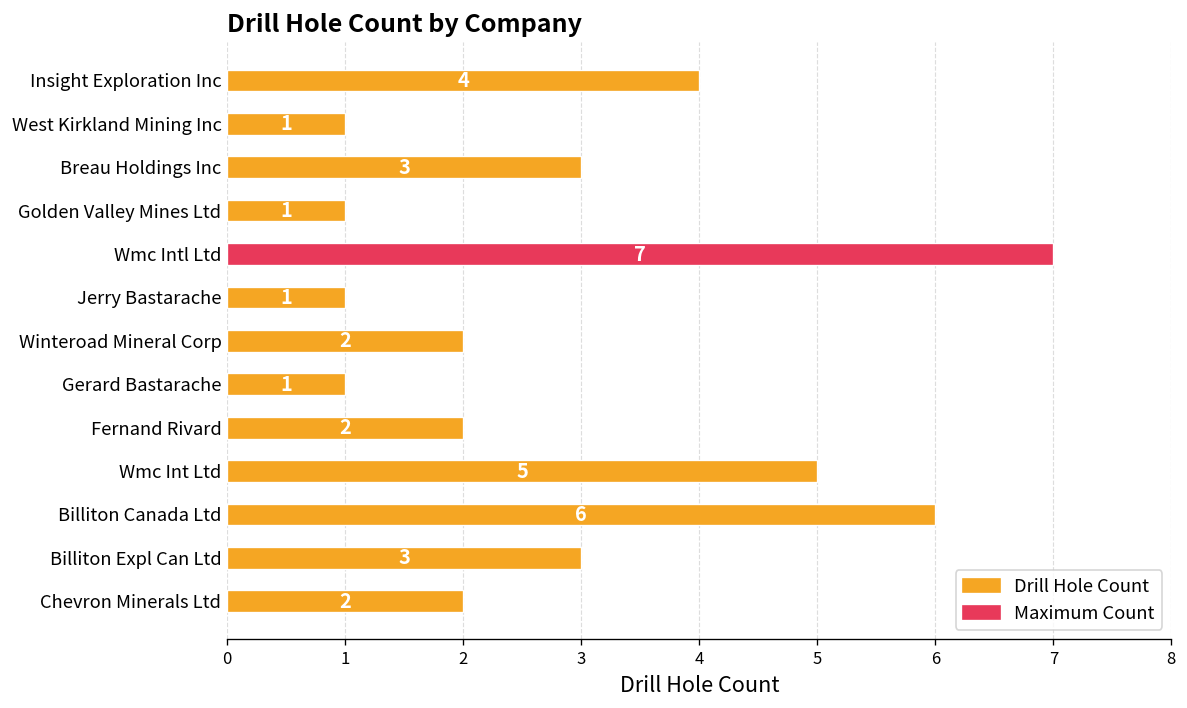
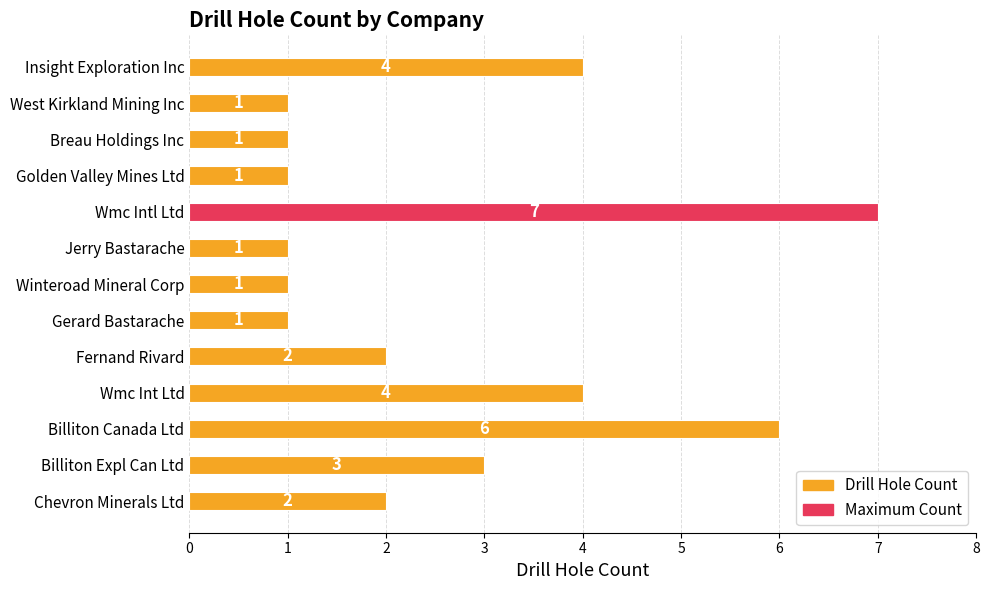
  {
    "Insight Exploration Inc": 4,
    "West Kirkland Mining Inc": 1,
-   "Breau Holdings Inc": 3,
+   "Breau Holdings Inc": 1,
    "Golden Valley Mines Ltd": 1,
    "Wmc Intl Ltd": 7,
    "Jerry Bastarache": 1,
-   "Winteroad Mineral Corp": 2,
+   "Winteroad Mineral Corp": 1,
    "Gerard Bastarache": 1,
    "Fernand Rivard": 2,
-   "Wmc Int Ltd": 5,
+   "Wmc Int Ltd": 4,
    "Billiton Canada Ltd": 6,
    "Billiton Expl Can Ltd": 3,
    "Chevron Minerals Ltd": 2
  }
